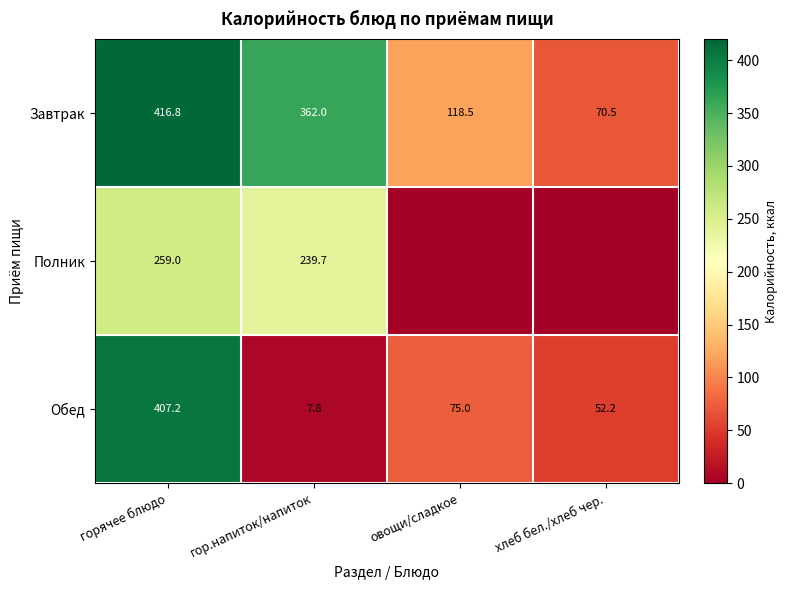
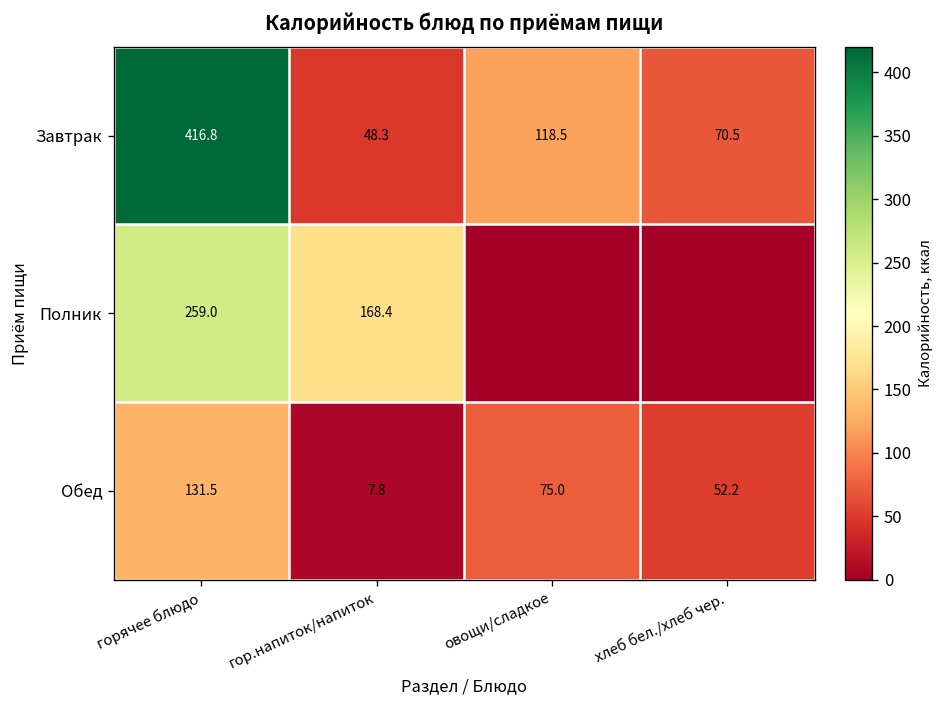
  {
    "Завтрак": {
      "горячее блюдо": 416.8,
-     "гор.напиток/напиток": 362.0,
+     "гор.напиток/напиток": 48.3,
      "овощи/сладкое": 118.5,
      "хлеб бел./хлеб чер.": 70.5
    },
    "Полник": {
      "горячее блюдо": 259.0,
-     "гор.напиток/напиток": 239.7
+     "гор.напиток/напиток": 168.4
    },
    "Обед": {
-     "горячее блюдо": 407.2,
+     "горячее блюдо": 131.5,
      "гор.напиток/напиток": 7.8,
      "овощи/сладкое": 75.0,
      "хлеб бел./хлеб чер.": 52.2
    }
  }
